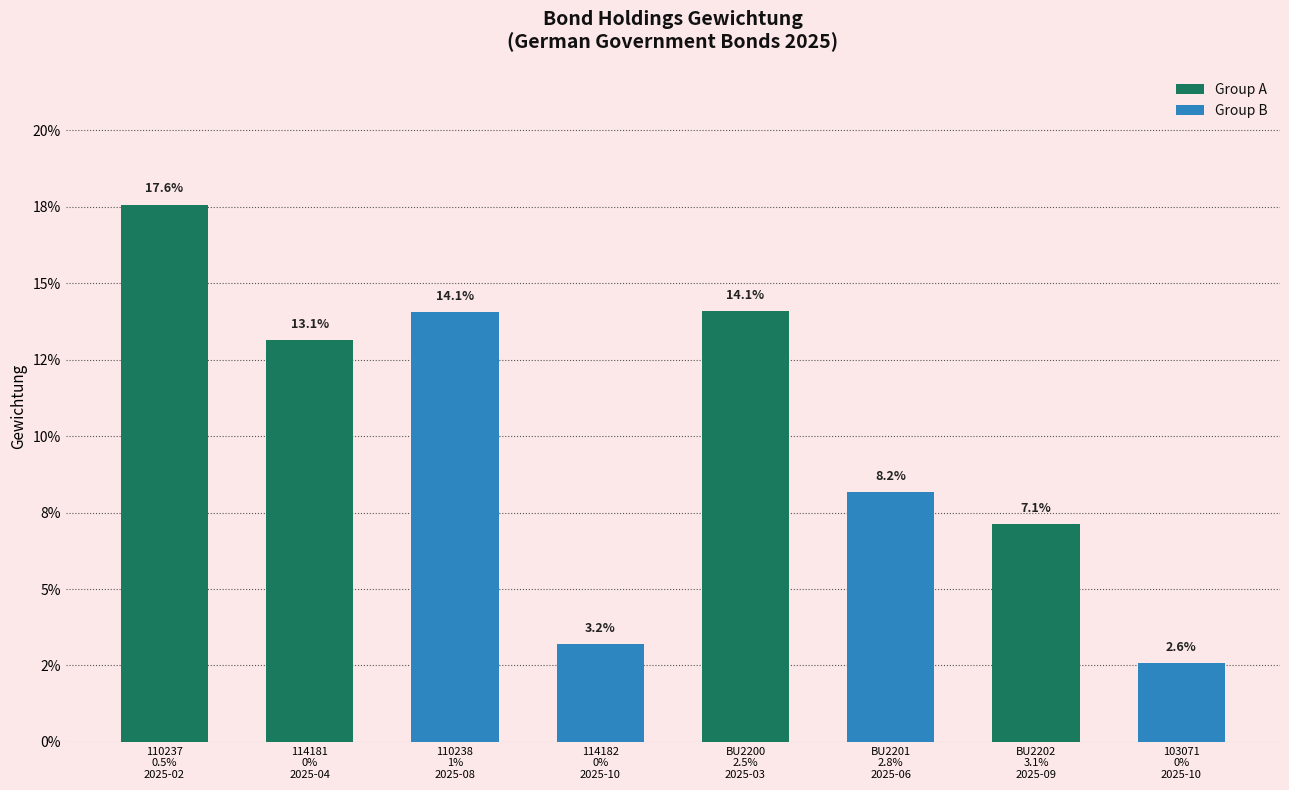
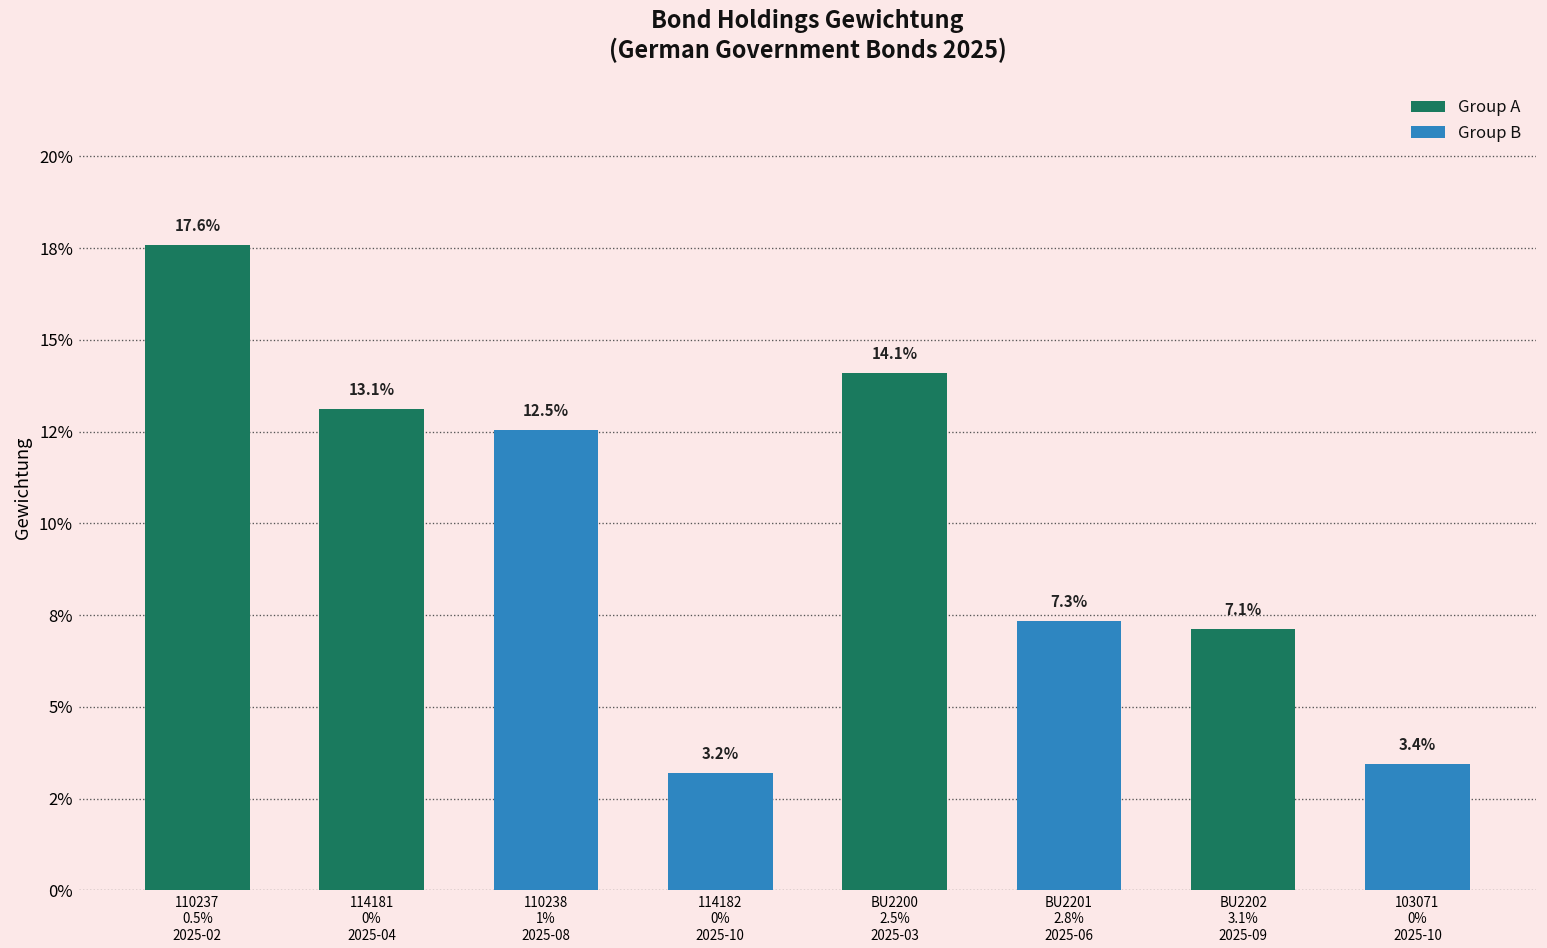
  {
    "110237 0.5% 2025-02": "17.6%",
    "114181 0% 2025-04": "13.1%",
-   "110238 1% 2025-08": "14.1%",
+   "110238 1% 2025-08": "12.5%",
    "114182 0% 2025-10": "3.2%",
    "BU2200 2.5% 2025-03": "14.1%",
-   "BU2201 2.8% 2025-06": "8.2%",
+   "BU2201 2.8% 2025-06": "7.3%",
    "BU2202 3.1% 2025-09": "7.1%",
-   "103071 0% 2025-10": "2.6%"
+   "103071 0% 2025-10": "3.4%"
  }
